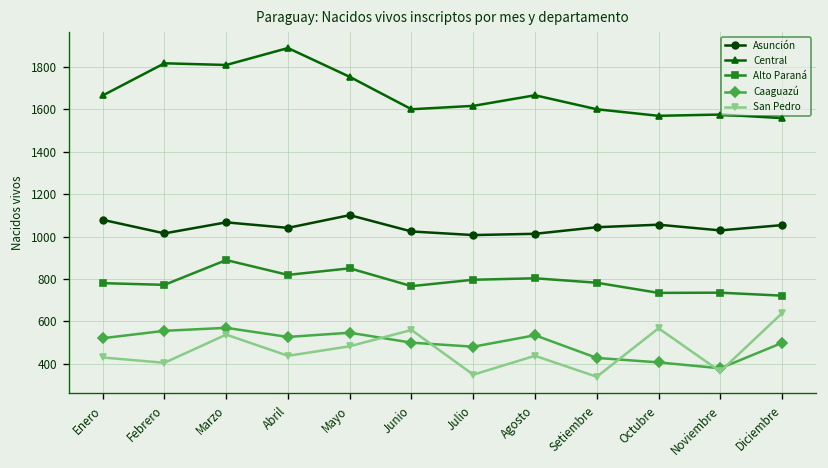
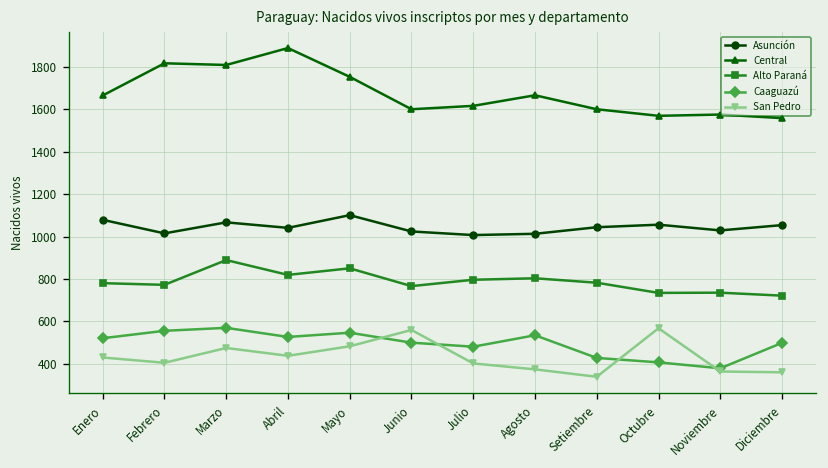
  {
    "San Pedro": {
      "Enero": 430,
      "Febrero": 400,
-     "Marzo": 540,
+     "Marzo": 470,
      "Abril": 440,
      "Mayo": 480,
      "Junio": 560,
-     "Julio": 350,
-     "Agosto": 440,
+     "Julio": 400,
+     "Agosto": 370,
      "Setiembre": 340,
      "Octubre": 570,
      "Noviembre": 360,
-     "Diciembre": 640
+     "Diciembre": 360
    }
  }
